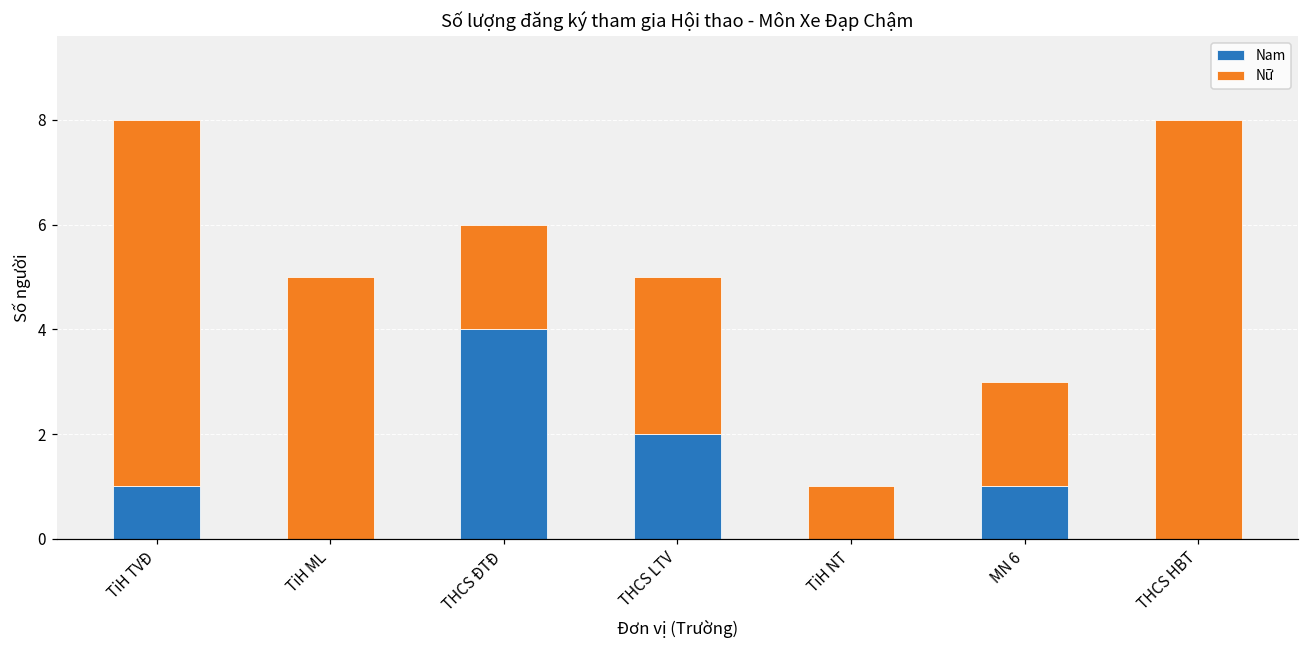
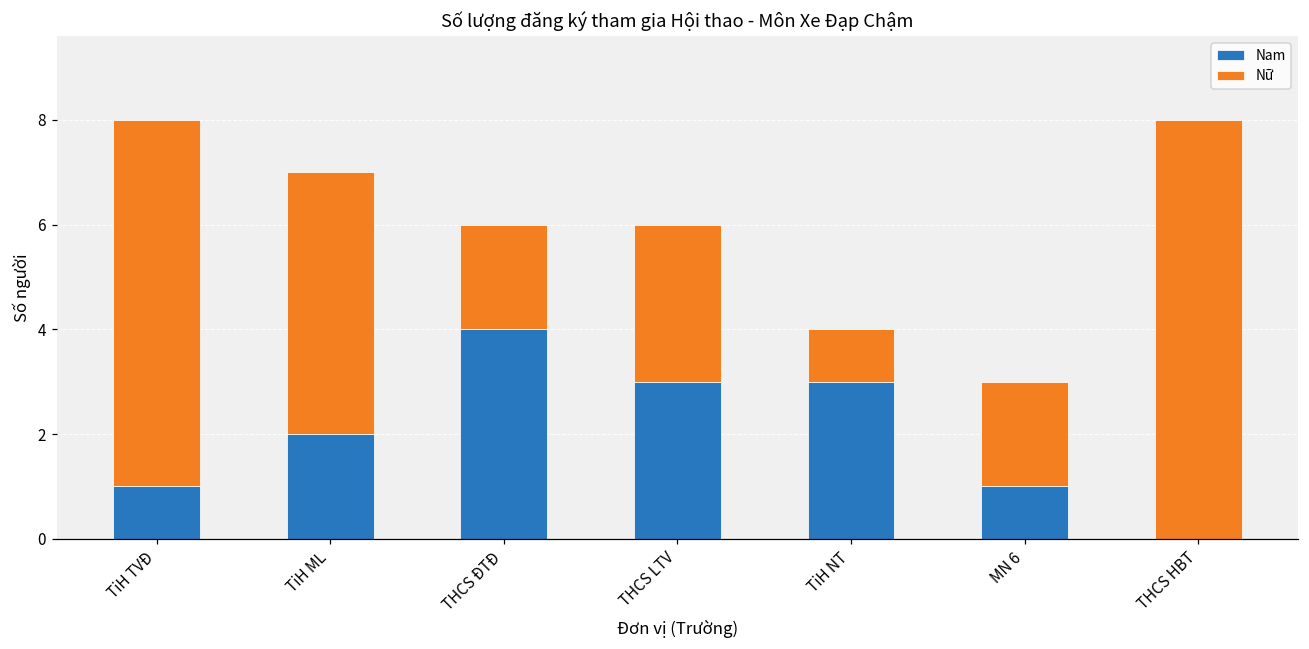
  {
    "Nam": {
      "TiH TVĐ": 1,
-     "TiH ML": 0,
+     "TiH ML": 2,
      "THCS ĐTĐ": 4,
-     "THCS LTV": 2,
-     "TiH NT": 0,
+     "THCS LTV": 3,
+     "TiH NT": 3,
      "MN 6": 1,
      "THCS HBT": 0
    },
    "Nữ": {
      "TiH TVĐ": 7,
      "TiH ML": 5,
      "THCS ĐTĐ": 2,
      "THCS LTV": 3,
      "TiH NT": 1,
      "MN 6": 2,
      "THCS HBT": 8
    }
  }
